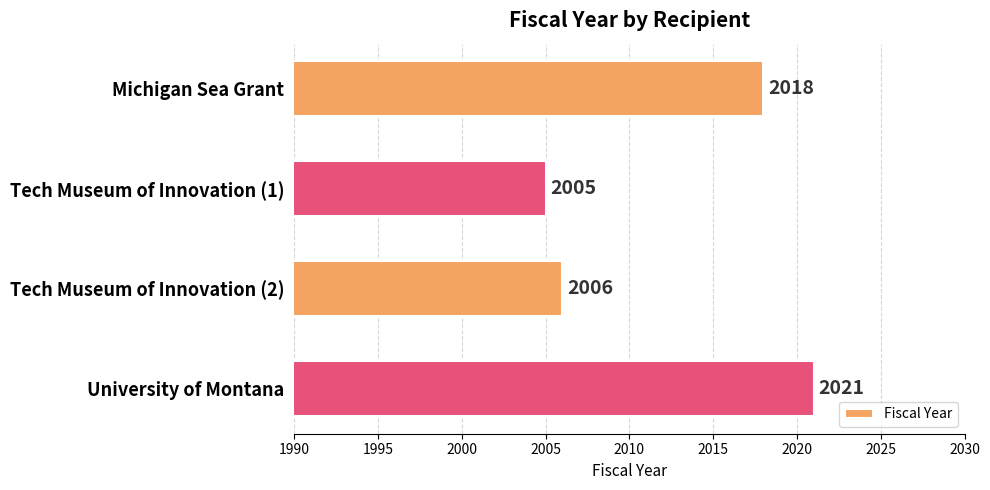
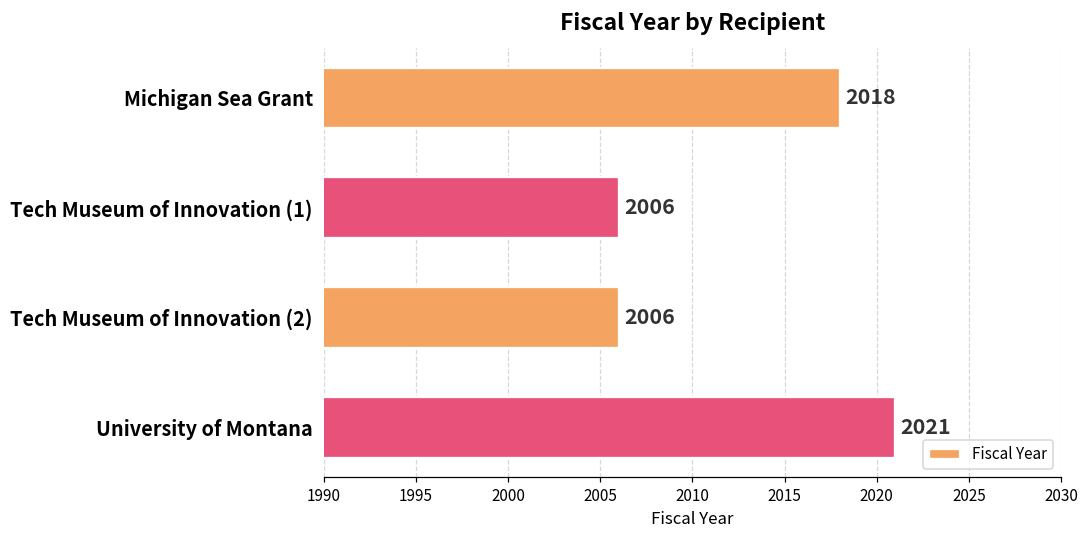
  {
    "Michigan Sea Grant": 2018,
-   "Tech Museum of Innovation (1)": 2005,
+   "Tech Museum of Innovation (1)": 2006,
    "Tech Museum of Innovation (2)": 2006,
    "University of Montana": 2021
  }
